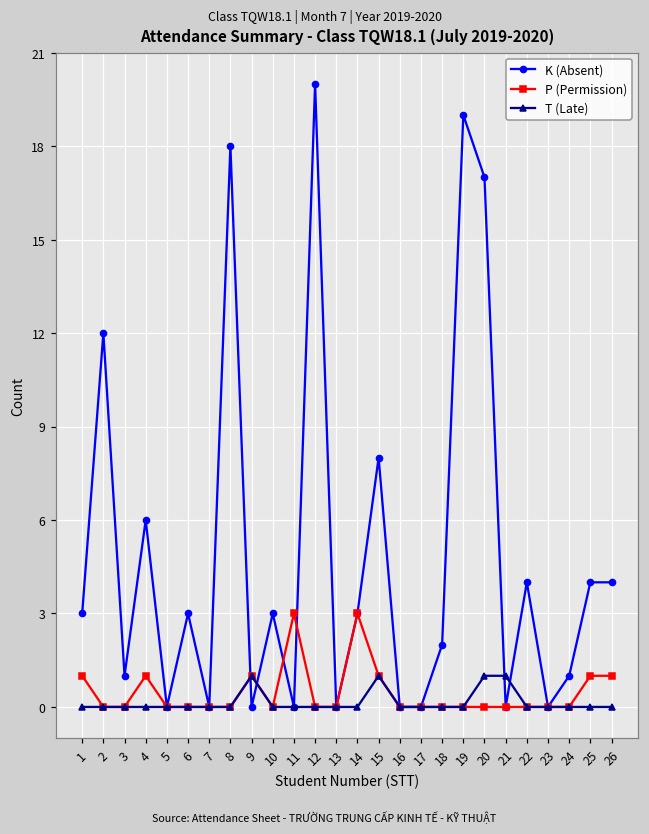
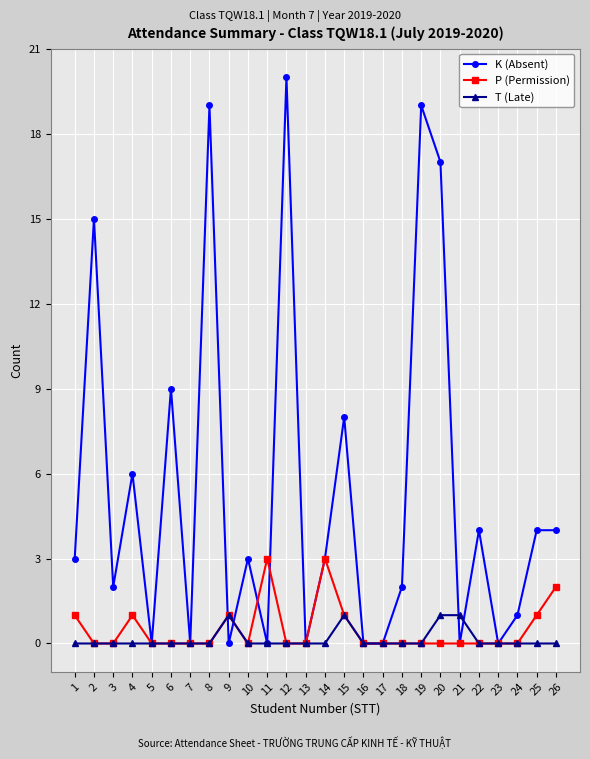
  {
    "K (Absent)": {
      "1": 3,
-     "2": 12,
-     "3": 1,
+     "2": 15,
+     "3": 2,
      "4": 6,
-     "6": 3,
-     "8": 18,
+     "6": 9,
+     "8": 19,
      "9": 0,
      "10": 3,
      "12": 20,
      "15": 8,
      "18": 2,
      "19": 19,
      "20": 17,
      "22": 4,
      "24": 1,
      "25": 4,
      "26": 4
    },
    "P (Permission)": {
      "1": 1,
      "4": 1,
      "11": 3,
      "20": 0,
      "25": 1,
-     "26": 1
+     "26": 2
    },
    "T (Late)": {
      "1": 0,
      "4": 0,
      "14": 0,
      "20": 1,
      "21": 1,
      "25": 0,
      "26": 0
    }
  }
